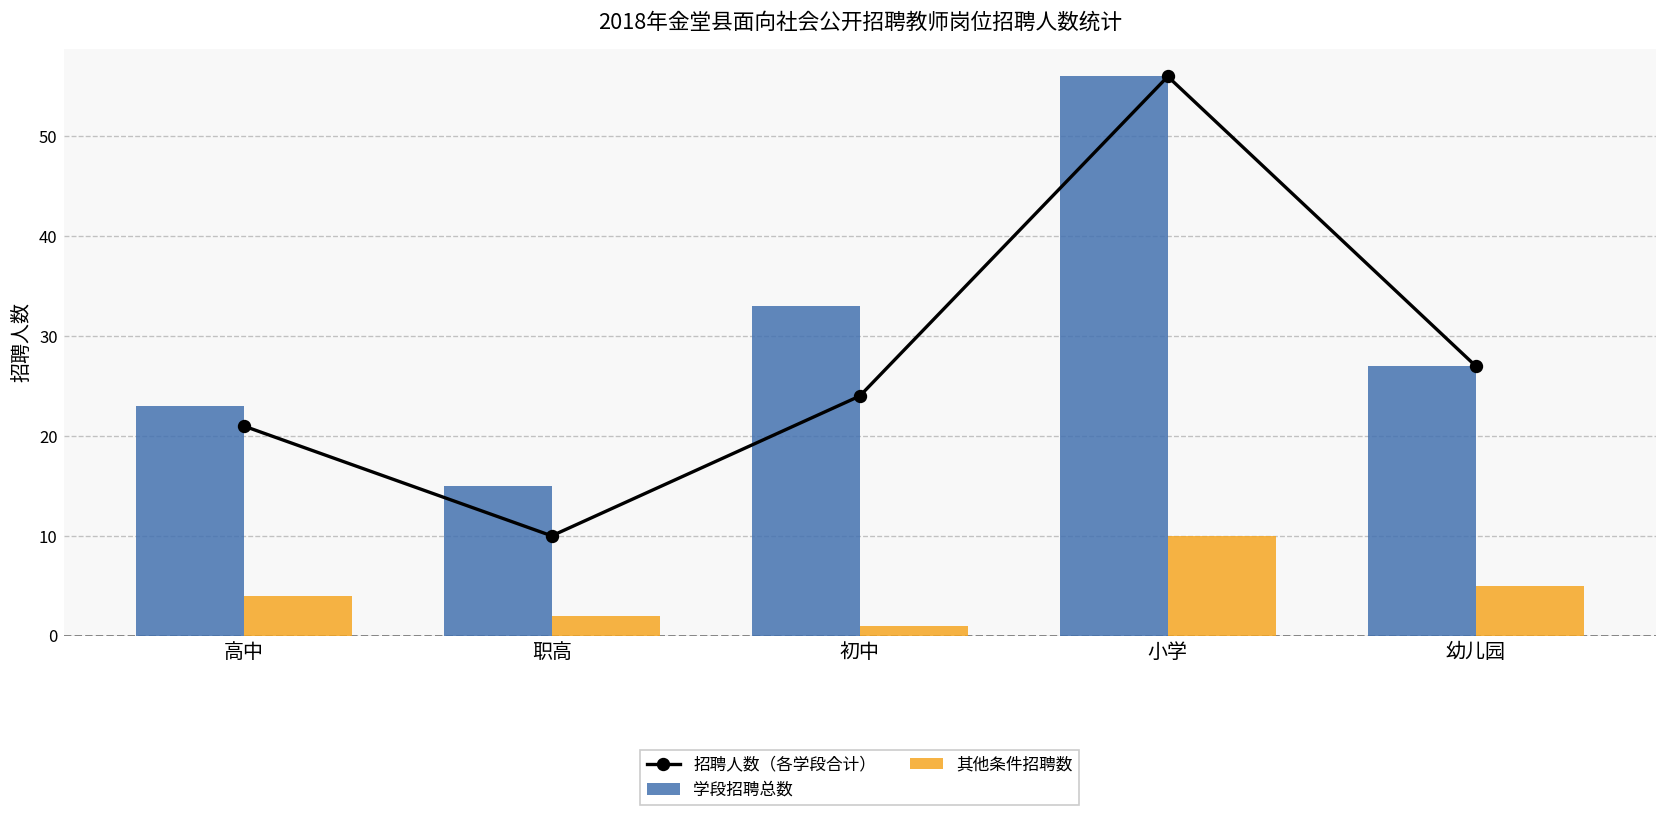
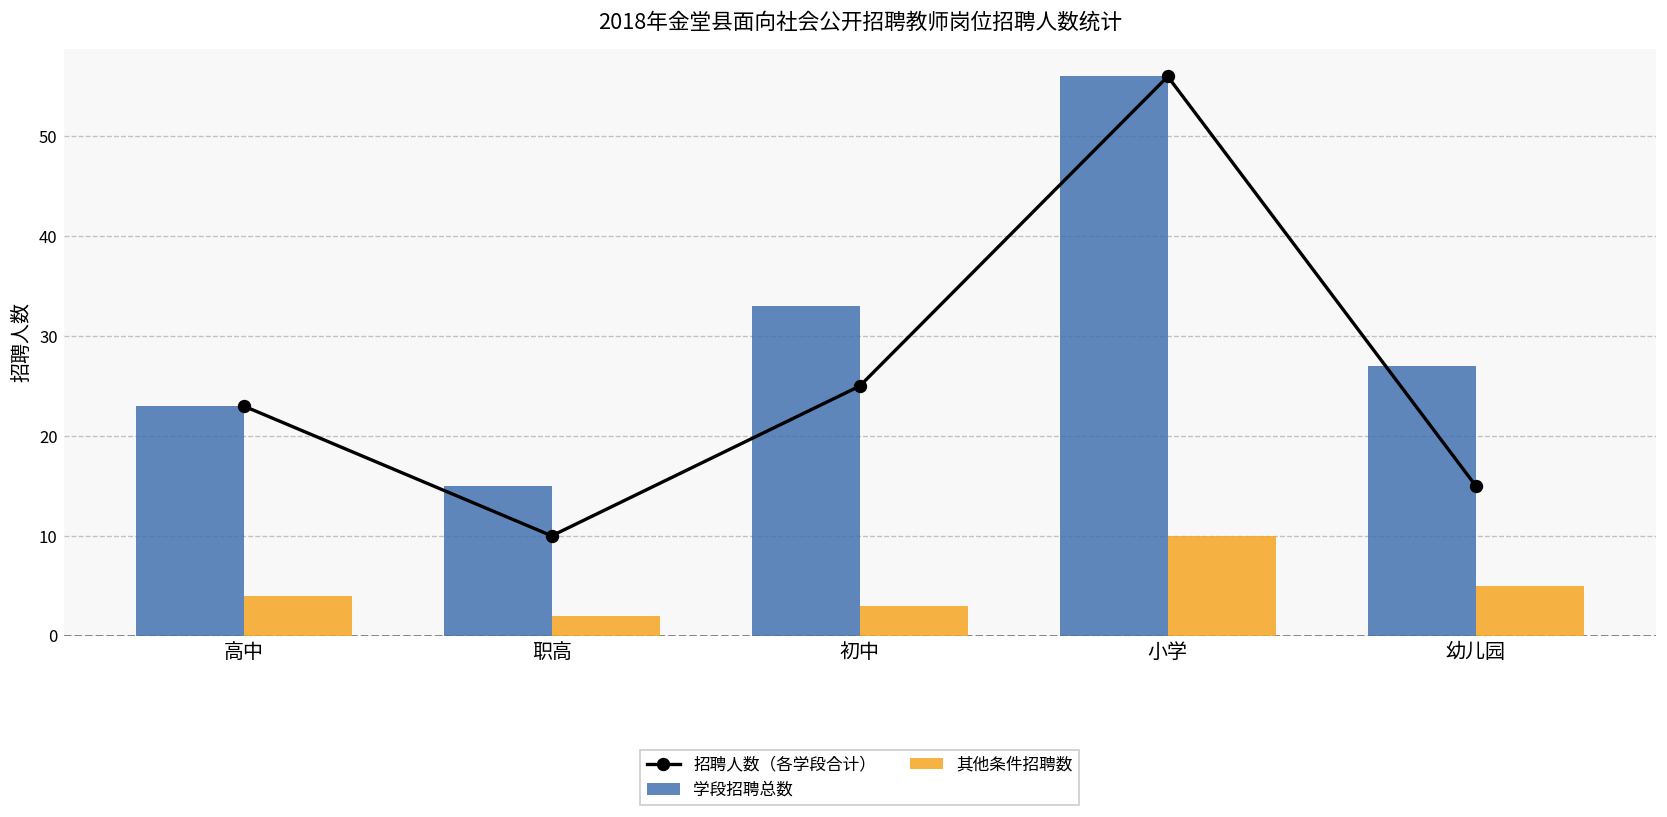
  {
    "学段招聘总数": {
      "高中": 23,
      "职高": 15,
      "初中": 33,
      "小学": 56,
      "幼儿园": 27
    },
    "招聘人数（各学段合计）": {
-     "高中": 21,
+     "高中": 23,
      "职高": 10,
-     "初中": 24,
+     "初中": 25,
      "小学": 56,
-     "幼儿园": 27
+     "幼儿园": 15
    },
    "其他条件招聘数": {
      "高中": 4,
      "职高": 2,
-     "初中": 1,
+     "初中": 3,
      "小学": 10,
      "幼儿园": 5
    }
  }
